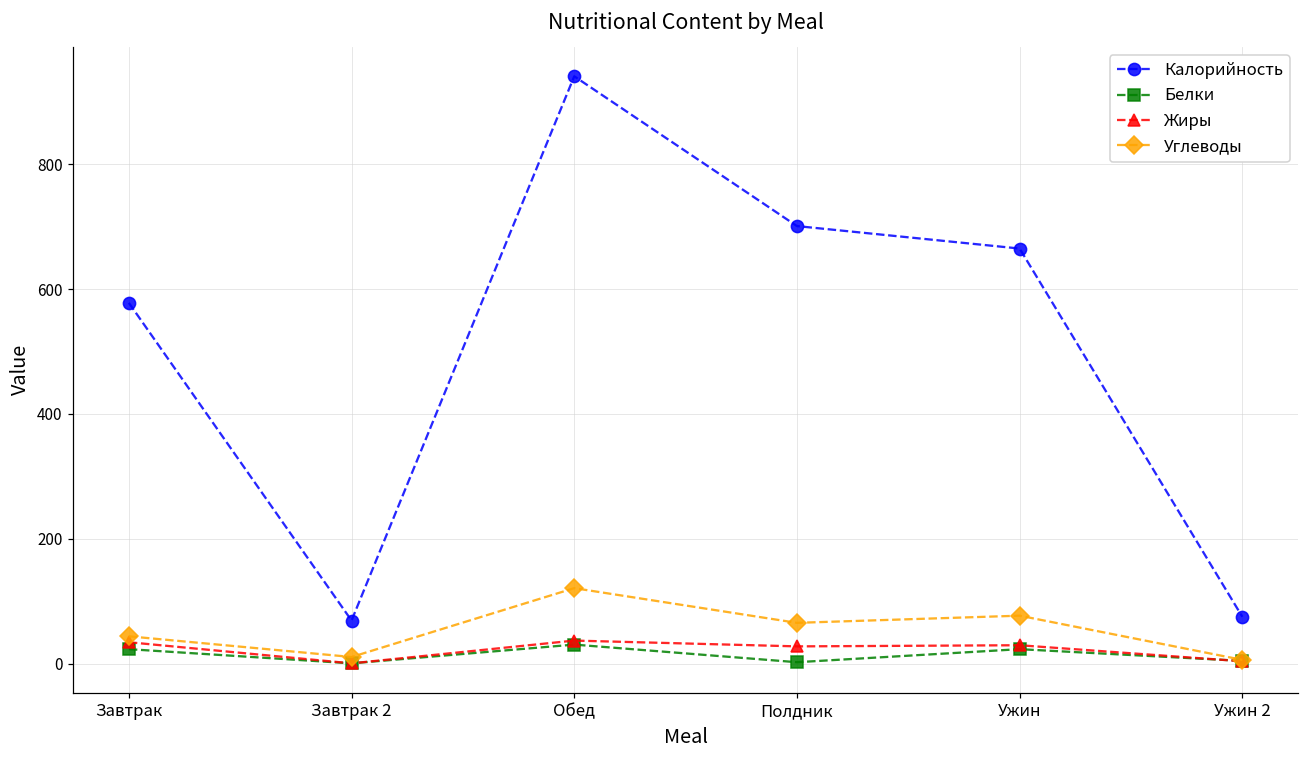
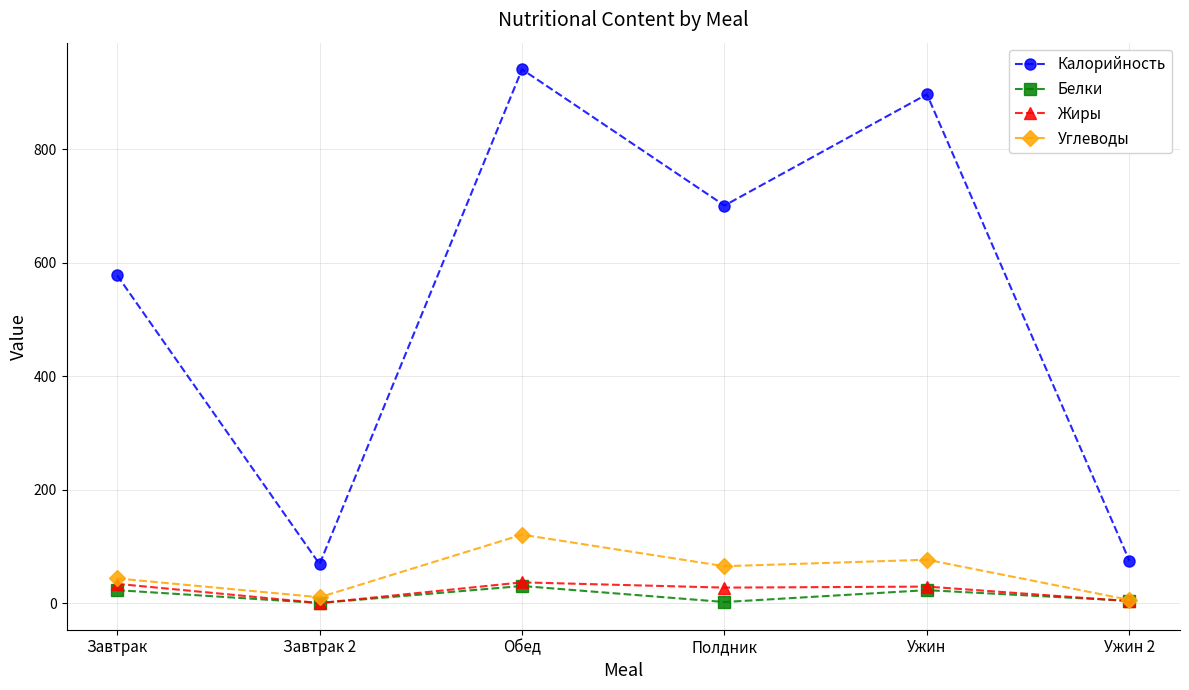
  {
    "Калорийность": {
      "Завтрак": 580,
      "Завтрак 2": 70,
      "Обед": 940,
      "Полдник": 700,
-     "Ужин": 670,
+     "Ужин": 900,
      "Ужин 2": 80
    },
    "Белки": {
      "Завтрак": 20,
      "Обед": 30,
      "Полдник": 0,
      "Ужин": 20
    },
    "Жиры": {
      "Завтрак": 30,
      "Обед": 40,
      "Полдник": 30,
      "Ужин": 30
    },
    "Углеводы": {
      "Завтрак": 40,
      "Завтрак 2": 10,
      "Обед": 120,
      "Полдник": 70,
      "Ужин": 80
    }
  }
